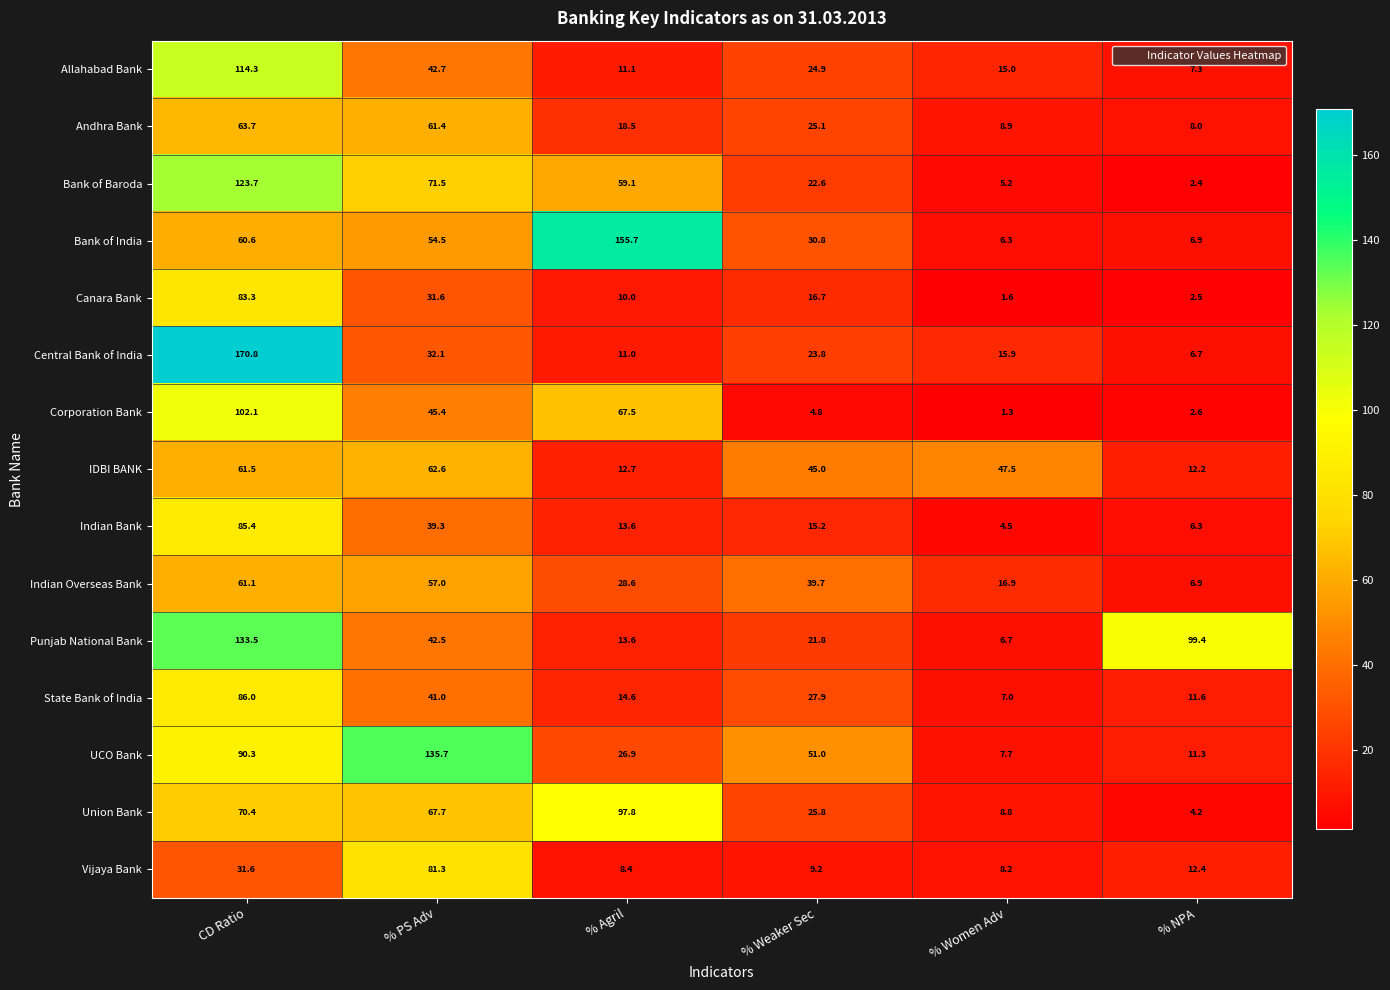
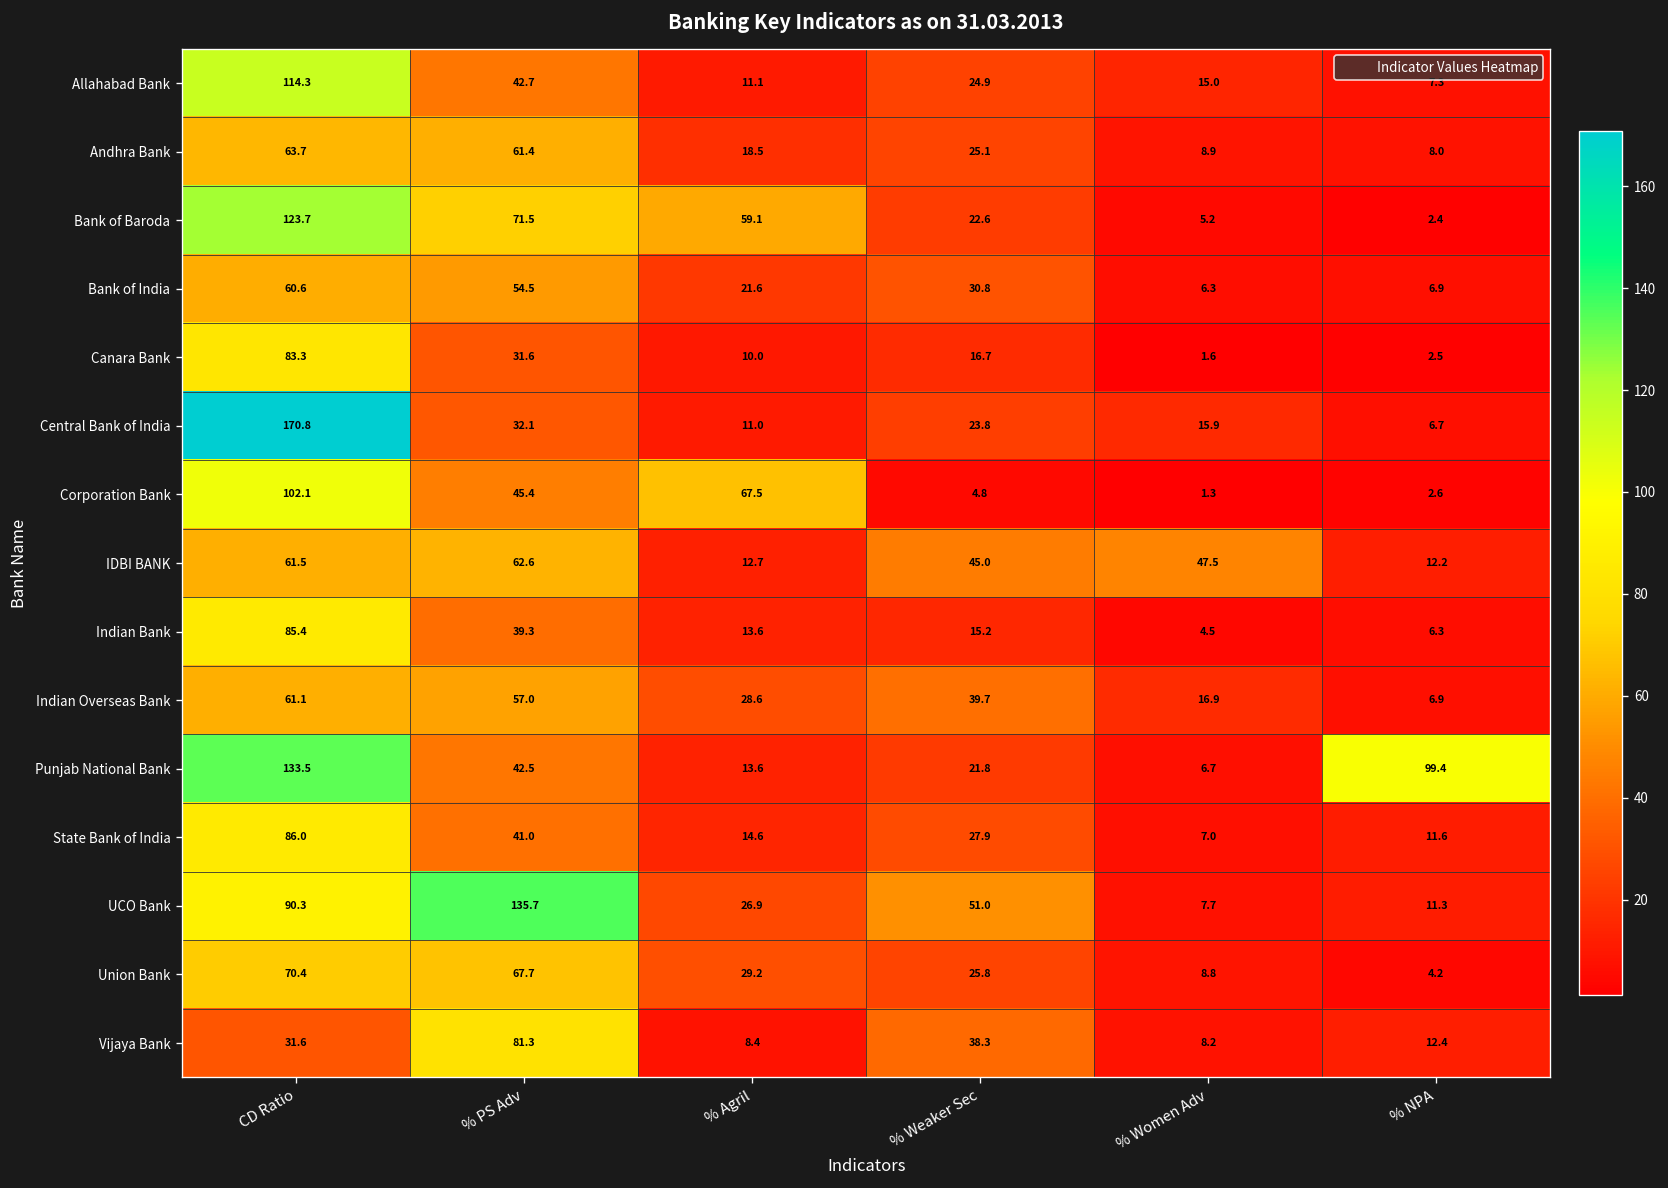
  {
    "Allahabad Bank": {
      "CD Ratio": 114.3,
      "% PS Adv": 42.7,
      "% Agril": 11.1,
      "% Weaker Sec": 24.9,
      "% Women Adv": 15.0
    },
    "Andhra Bank": {
      "CD Ratio": 63.7,
      "% PS Adv": 61.4,
      "% Agril": 18.5,
      "% Weaker Sec": 25.1,
      "% Women Adv": 8.9,
      "% NPA": 8.0
    },
    "Bank of Baroda": {
      "CD Ratio": 123.7,
      "% PS Adv": 71.5,
      "% Agril": 59.1,
      "% Weaker Sec": 22.6,
      "% Women Adv": 5.2,
      "% NPA": 2.4
    },
    "Bank of India": {
      "CD Ratio": 60.6,
      "% PS Adv": 54.5,
-     "% Agril": 155.7,
+     "% Agril": 21.6,
      "% Weaker Sec": 30.8,
      "% Women Adv": 6.3,
      "% NPA": 6.9
    },
    "Canara Bank": {
      "CD Ratio": 83.3,
      "% PS Adv": 31.6,
      "% Agril": 10.0,
      "% Weaker Sec": 16.7,
      "% Women Adv": 1.6,
      "% NPA": 2.5
    },
    "Central Bank of India": {
      "CD Ratio": 170.8,
      "% PS Adv": 32.1,
      "% Agril": 11.0,
      "% Weaker Sec": 23.8,
      "% Women Adv": 15.9,
      "% NPA": 6.7
    },
    "Corporation Bank": {
      "CD Ratio": 102.1,
      "% PS Adv": 45.4,
      "% Agril": 67.5,
      "% Weaker Sec": 4.8,
      "% Women Adv": 1.3,
      "% NPA": 2.6
    },
    "IDBI BANK": {
      "CD Ratio": 61.5,
      "% PS Adv": 62.6,
      "% Agril": 12.7,
      "% Weaker Sec": 45.0,
      "% Women Adv": 47.5,
      "% NPA": 12.2
    },
    "Indian Bank": {
      "CD Ratio": 85.4,
      "% PS Adv": 39.3,
      "% Agril": 13.6,
      "% Weaker Sec": 15.2,
      "% Women Adv": 4.5,
      "% NPA": 6.3
    },
    "Indian Overseas Bank": {
      "CD Ratio": 61.1,
      "% PS Adv": 57.0,
      "% Agril": 28.6,
      "% Weaker Sec": 39.7,
      "% Women Adv": 16.9,
      "% NPA": 6.9
    },
    "Punjab National Bank": {
      "CD Ratio": 133.5,
      "% PS Adv": 42.5,
      "% Agril": 13.6,
      "% Weaker Sec": 21.8,
      "% Women Adv": 6.7,
      "% NPA": 99.4
    },
    "State Bank of India": {
      "CD Ratio": 86.0,
      "% PS Adv": 41.0,
      "% Agril": 14.6,
      "% Weaker Sec": 27.9,
      "% Women Adv": 7.0,
      "% NPA": 11.6
    },
    "UCO Bank": {
      "CD Ratio": 90.3,
      "% PS Adv": 135.7,
      "% Agril": 26.9,
      "% Weaker Sec": 51.0,
      "% Women Adv": 7.7,
      "% NPA": 11.3
    },
    "Union Bank": {
      "CD Ratio": 70.4,
      "% PS Adv": 67.7,
-     "% Agril": 97.8,
+     "% Agril": 29.2,
      "% Weaker Sec": 25.8,
      "% Women Adv": 8.8,
      "% NPA": 4.2
    },
    "Vijaya Bank": {
      "CD Ratio": 31.6,
      "% PS Adv": 81.3,
      "% Agril": 8.4,
-     "% Weaker Sec": 9.2,
+     "% Weaker Sec": 38.3,
      "% Women Adv": 8.2,
      "% NPA": 12.4
    }
  }
